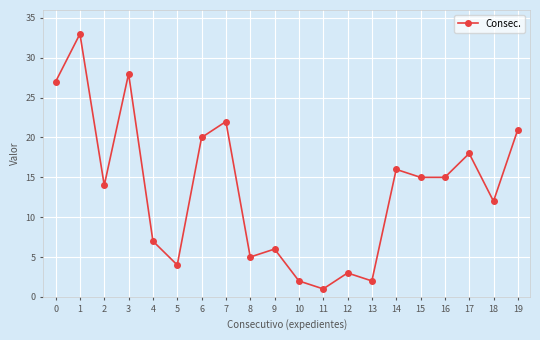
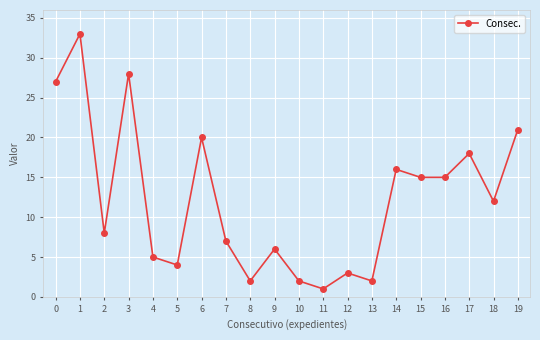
  {
    "0": 27,
    "1": 33,
-   "2": 14,
+   "2": 8,
    "3": 28,
-   "4": 7,
+   "4": 5,
    "5": 4,
    "6": 20,
-   "7": 22,
-   "8": 5,
+   "7": 7,
+   "8": 2,
    "9": 6,
    "10": 2,
    "11": 1,
    "12": 3,
    "13": 2,
    "14": 16,
    "15": 15,
    "16": 15,
    "17": 18,
    "18": 12,
    "19": 21
  }
